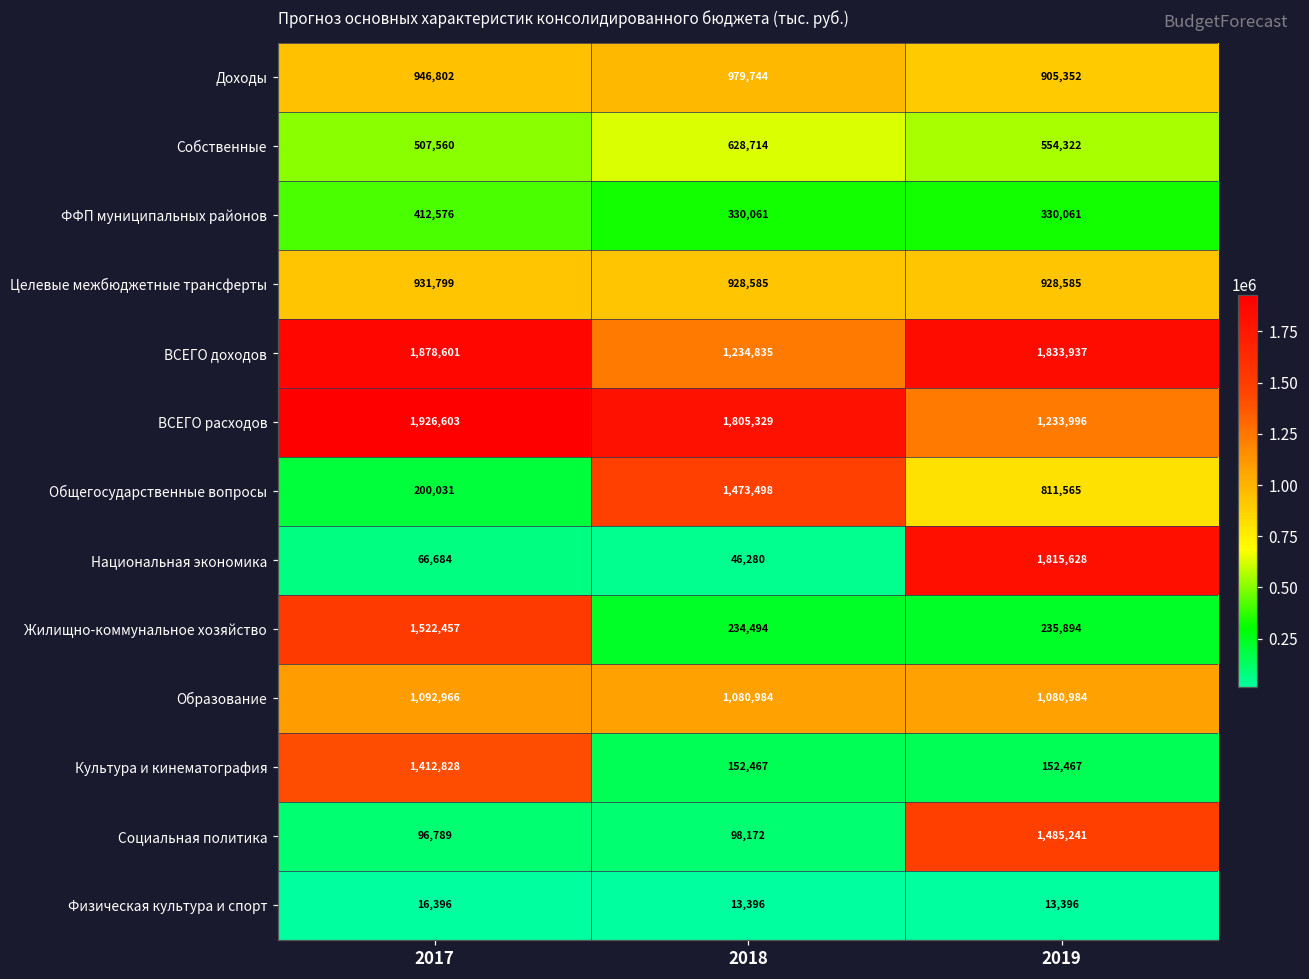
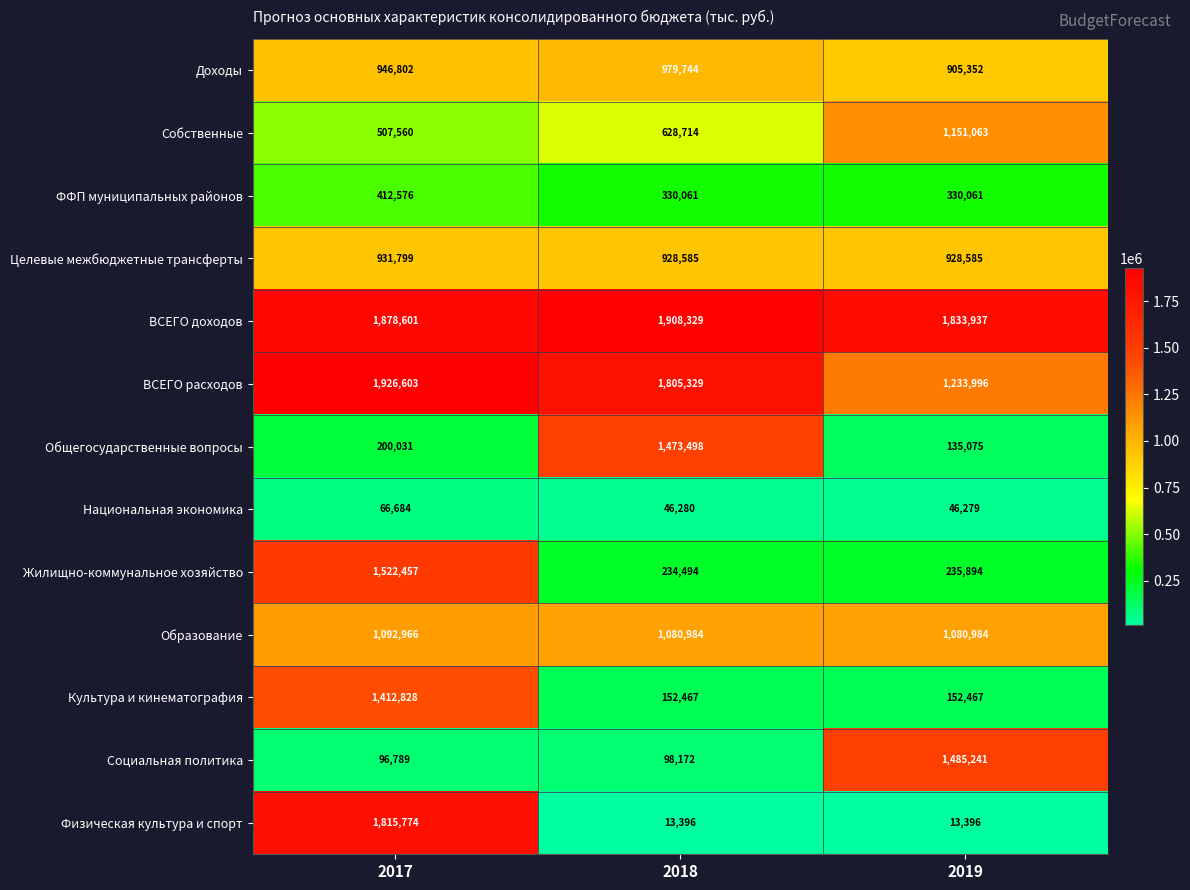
  {
    "Доходы": {
      "2017": "946,802",
      "2018": "979,744",
      "2019": "905,352"
    },
    "Собственные": {
      "2017": "507,560",
      "2018": "628,714",
-     "2019": "554,322"
+     "2019": "1,151,063"
    },
    "ФФП муниципальных районов": {
      "2017": "412,576",
      "2018": "330,061",
      "2019": "330,061"
    },
    "Целевые межбюджетные трансферты": {
      "2017": "931,799",
      "2018": "928,585",
      "2019": "928,585"
    },
    "ВСЕГО доходов": {
      "2017": "1,878,601",
-     "2018": "1,234,835",
+     "2018": "1,908,329",
      "2019": "1,833,937"
    },
    "ВСЕГО расходов": {
      "2017": "1,926,603",
      "2018": "1,805,329",
      "2019": "1,233,996"
    },
    "Общегосударственные вопросы": {
      "2017": "200,031",
      "2018": "1,473,498",
-     "2019": "811,565"
+     "2019": "135,075"
    },
    "Национальная экономика": {
      "2017": "66,684",
      "2018": "46,280",
-     "2019": "1,815,628"
+     "2019": "46,279"
    },
    "Жилищно-коммунальное хозяйство": {
      "2017": "1,522,457",
      "2018": "234,494",
      "2019": "235,894"
    },
    "Образование": {
      "2017": "1,092,966",
      "2018": "1,080,984",
      "2019": "1,080,984"
    },
    "Культура и кинематография": {
      "2017": "1,412,828",
      "2018": "152,467",
      "2019": "152,467"
    },
    "Социальная политика": {
      "2017": "96,789",
      "2018": "98,172",
      "2019": "1,485,241"
    },
    "Физическая культура и спорт": {
-     "2017": "16,396",
+     "2017": "1,815,774",
      "2018": "13,396",
      "2019": "13,396"
    }
  }
